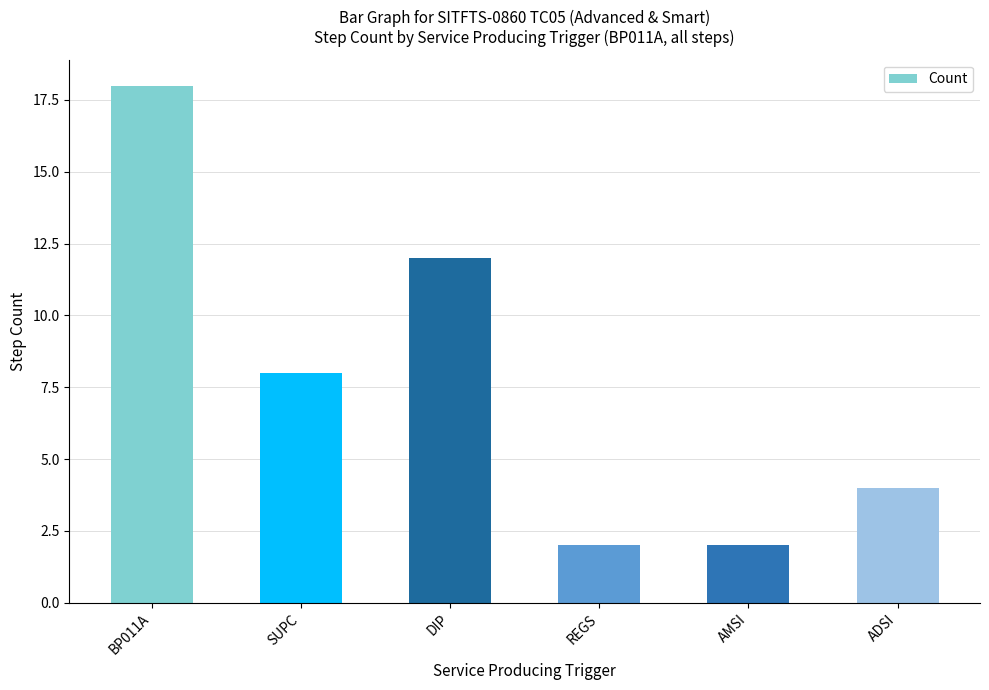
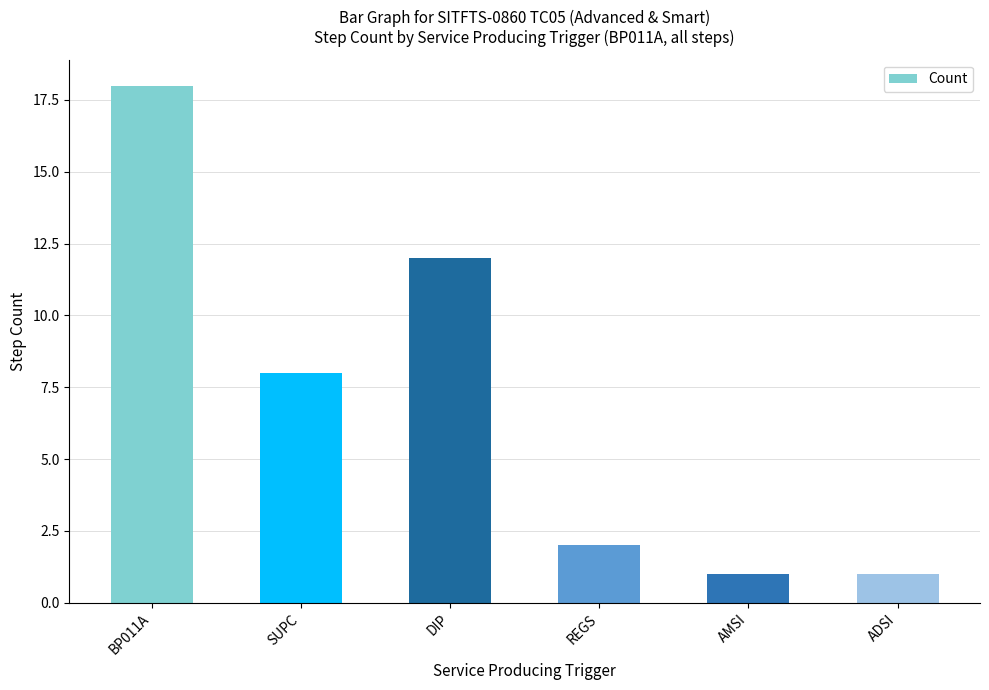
  {
    "BP011A": 18,
    "SUPC": 8,
    "DIP": 12,
    "REGS": 2,
-   "AMSI": 2,
-   "ADSI": 4
+   "AMSI": 1,
+   "ADSI": 1
  }
